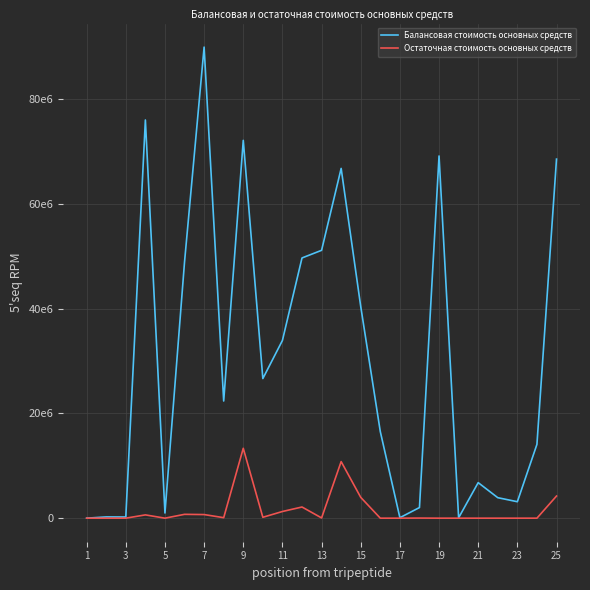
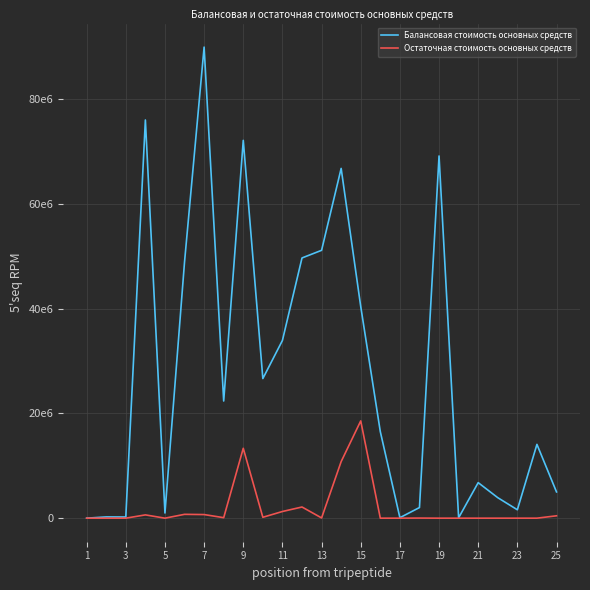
  {
    "Балансовая стоимость основных средств": {
      "13": 51000000,
      "15": 40000000,
      "19": 69000000,
      "21": 7000000,
-     "23": 3000000,
-     "25": 69000000
+     "23": 2000000,
+     "25": 5000000
    },
    "Остаточная стоимость основных средств": {
      "13": 0,
-     "15": 4000000,
+     "15": 19000000,
      "19": 0,
      "21": 0,
      "23": 0,
-     "25": 4000000
+     "25": 0
    }
  }
